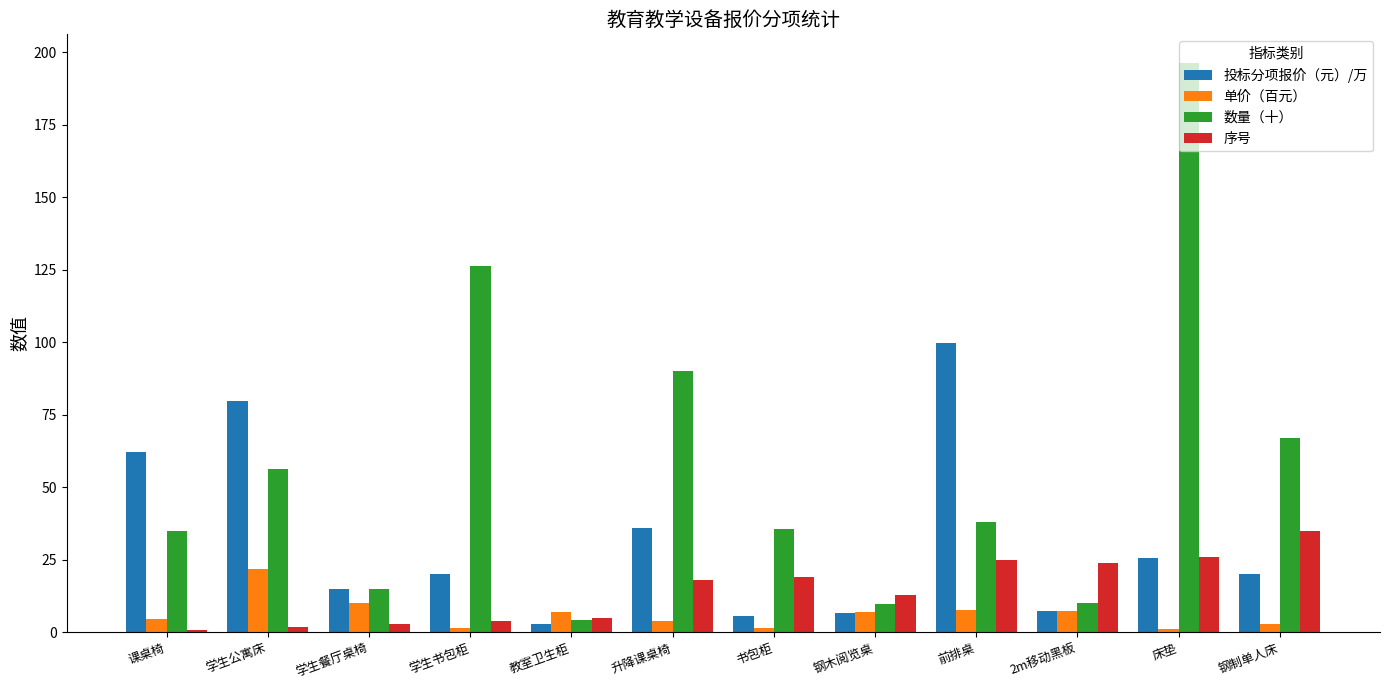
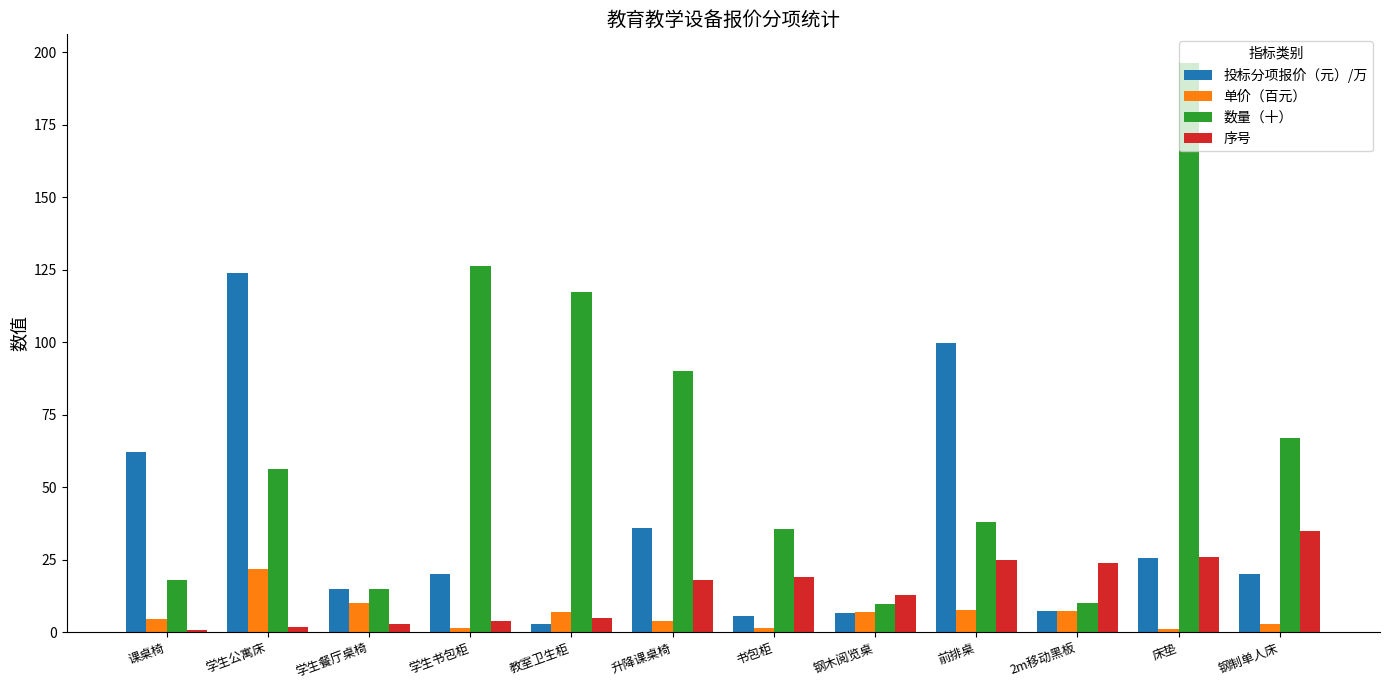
  {
    "投标分项报价（元）/万": {
      "课桌椅": 62,
-     "学生公寓床": 80,
+     "学生公寓床": 124,
      "学生餐厅桌椅": 15,
      "学生书包柜": 20,
      "教室卫生柜": 3,
      "升降课桌椅": 36,
      "书包柜": 6,
      "钢木阅览桌": 7,
      "前排桌": 100,
      "2m移动黑板": 7,
      "床垫": 26,
      "钢制单人床": 20
    },
    "单价（百元）": {
      "课桌椅": 5,
      "学生公寓床": 22,
      "学生餐厅桌椅": 10,
      "学生书包柜": 2,
      "教室卫生柜": 7,
      "升降课桌椅": 4,
      "书包柜": 2,
      "钢木阅览桌": 7,
      "前排桌": 8,
      "2m移动黑板": 7,
      "床垫": 1,
      "钢制单人床": 3
    },
    "数量（十）": {
-     "课桌椅": 35,
+     "课桌椅": 18,
      "学生公寓床": 56,
      "学生餐厅桌椅": 15,
      "学生书包柜": 126,
-     "教室卫生柜": 4,
+     "教室卫生柜": 117,
      "升降课桌椅": 90,
      "书包柜": 36,
      "钢木阅览桌": 10,
      "前排桌": 38,
      "2m移动黑板": 10,
      "钢制单人床": 67
    },
    "序号": {
      "课桌椅": 1,
      "学生公寓床": 2,
      "学生餐厅桌椅": 3,
      "学生书包柜": 4,
      "教室卫生柜": 5,
      "升降课桌椅": 18,
      "书包柜": 19,
      "钢木阅览桌": 13,
      "前排桌": 25,
      "2m移动黑板": 24,
      "床垫": 26,
      "钢制单人床": 35
    }
  }
